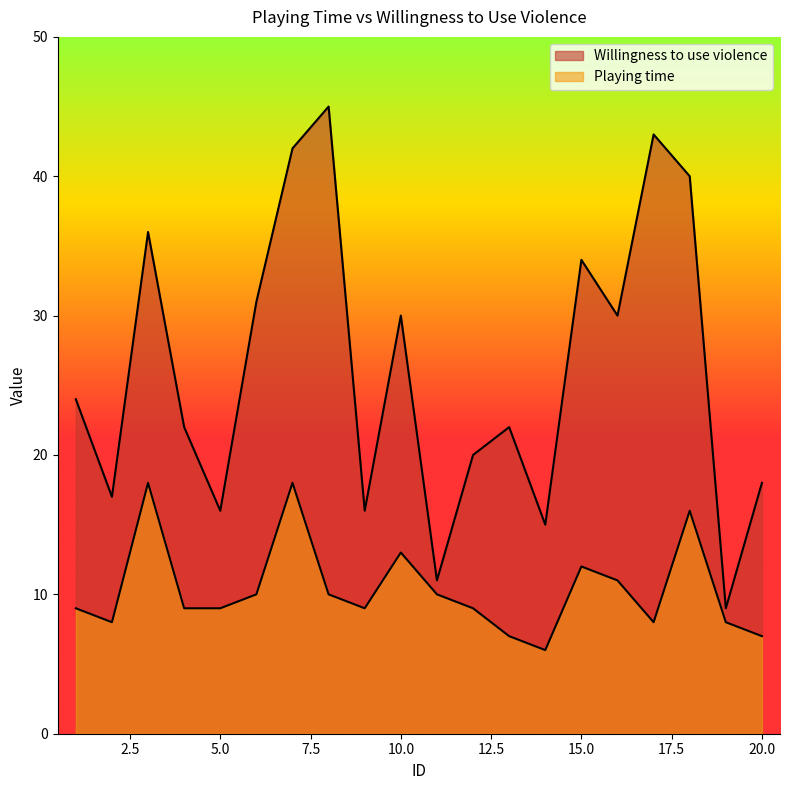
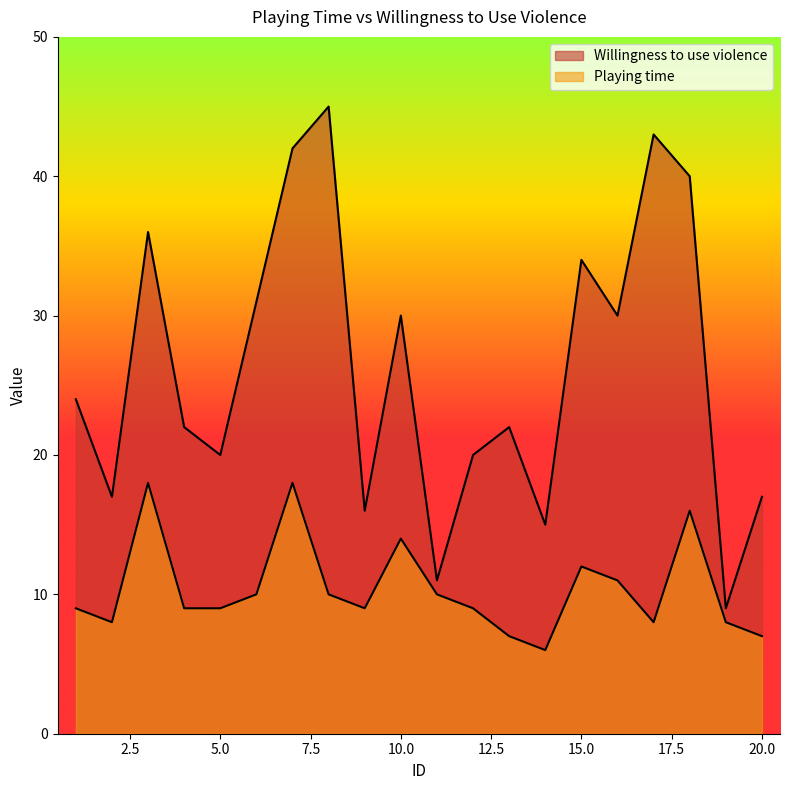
  {
    "Willingness to use violence": {
-     "5.0": 16,
+     "5.0": 20,
      "10.0": 30,
      "15.0": 34,
-     "20.0": 18
+     "20.0": 17
    },
    "Playing time": {
      "5.0": 9,
-     "10.0": 13,
+     "10.0": 14,
      "15.0": 12,
      "20.0": 7
    }
  }
